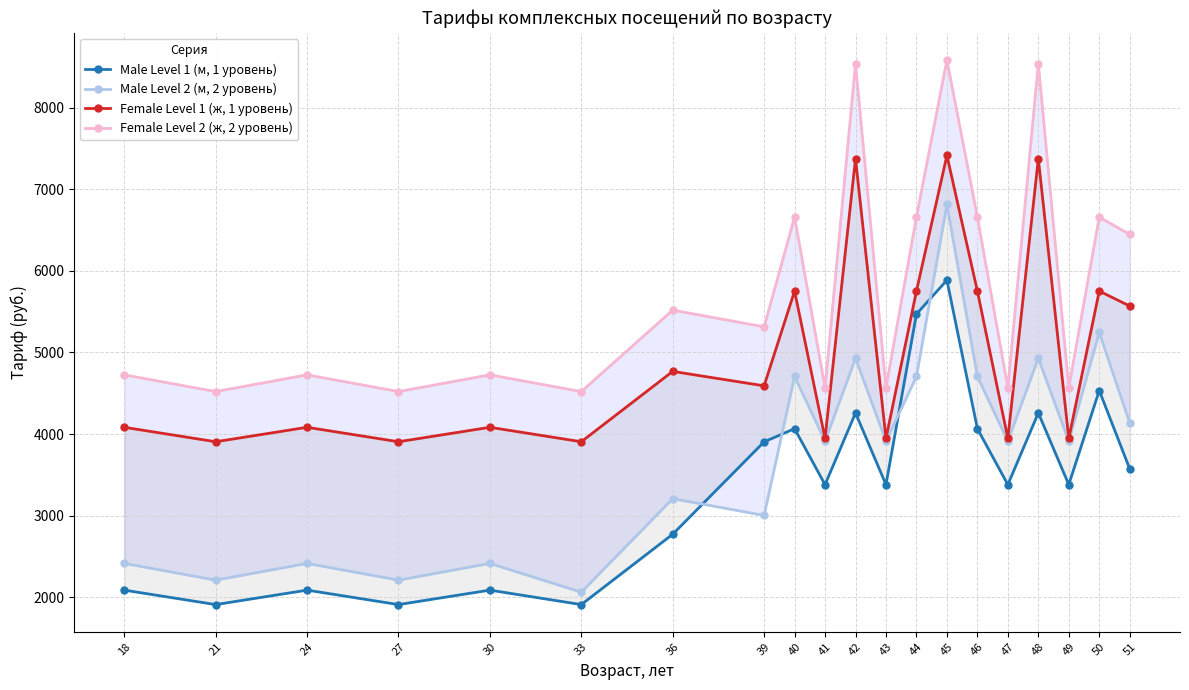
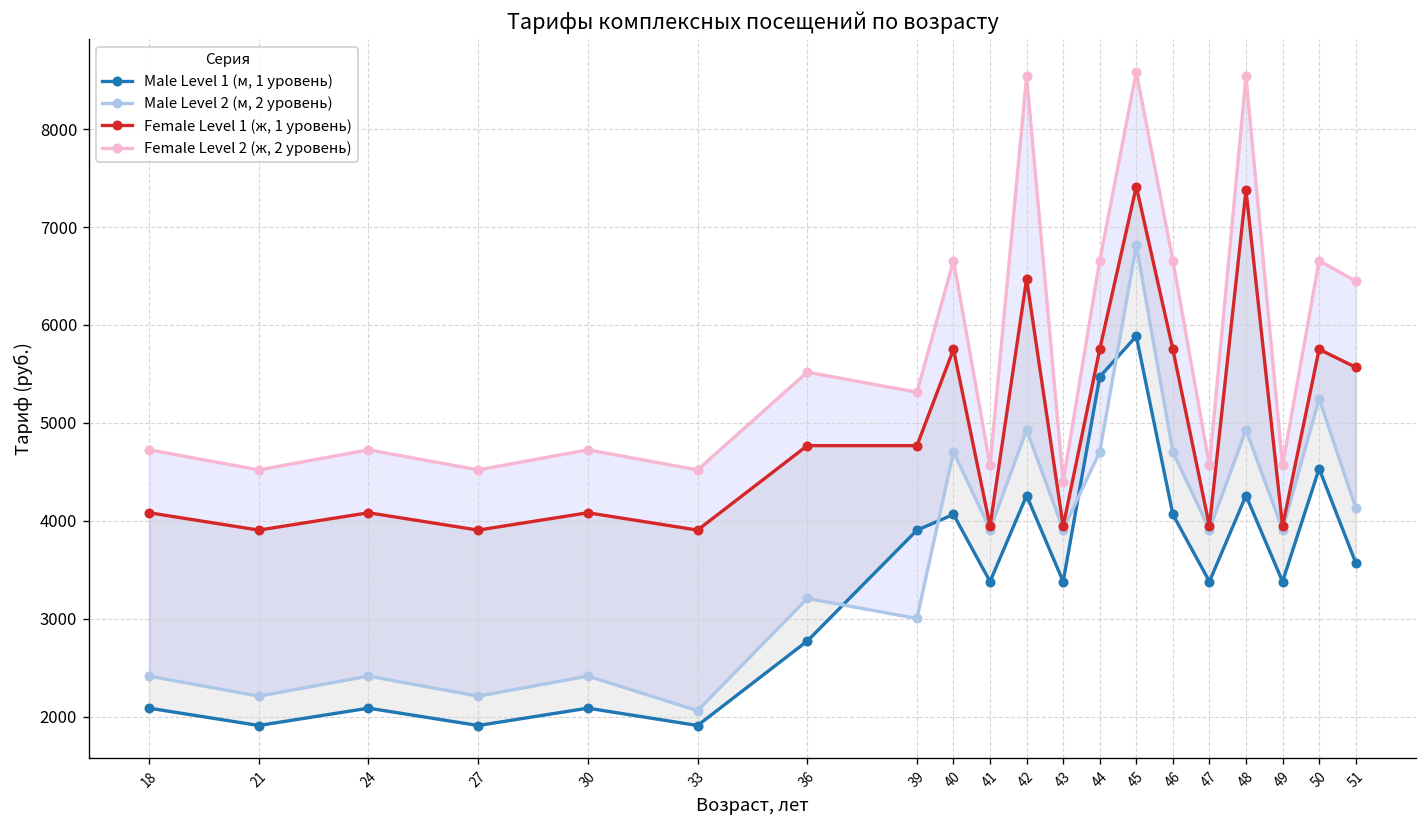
  {
    "Male Level 1 (м, 1 уровень)": {
      "18": 2100,
      "21": 1900,
      "24": 2100,
      "27": 1900,
      "30": 2100,
      "33": 1900,
      "36": 2800,
      "39": 3900,
      "40": 4100,
      "41": 3400,
      "42": 4300,
      "43": 3400,
      "44": 5500,
      "45": 5900,
      "46": 4100,
      "47": 3400,
      "48": 4300,
      "49": 3400,
      "50": 4500,
      "51": 3600
    },
    "Male Level 2 (м, 2 уровень)": {
      "18": 2400,
      "21": 2200,
      "24": 2400,
      "27": 2200,
      "30": 2400,
      "33": 2100,
      "36": 3200,
      "39": 3000,
      "40": 4700,
      "41": 3900,
      "42": 4900,
      "43": 3900,
      "44": 4700,
      "45": 6800,
      "46": 4700,
      "47": 3900,
      "48": 4900,
      "49": 3900,
      "50": 5200,
      "51": 4100
    },
    "Female Level 1 (ж, 1 уровень)": {
      "18": 4100,
      "21": 3900,
      "24": 4100,
      "27": 3900,
      "30": 4100,
      "33": 3900,
      "36": 4800,
-     "39": 4600,
+     "39": 4800,
      "40": 5800,
      "41": 3900,
-     "42": 7400,
+     "42": 6500,
      "43": 3900,
      "44": 5800,
      "45": 7400,
      "46": 5800,
      "47": 3900,
      "48": 7400,
      "49": 3900,
      "50": 5800,
      "51": 5600
    },
    "Female Level 2 (ж, 2 уровень)": {
      "18": 4700,
      "21": 4500,
      "24": 4700,
      "27": 4500,
      "30": 4700,
      "33": 4500,
      "36": 5500,
      "39": 5300,
      "40": 6700,
      "41": 4600,
      "42": 8500,
-     "43": 4600,
+     "43": 4400,
      "44": 6700,
      "45": 8600,
      "46": 6700,
      "47": 4600,
      "48": 8500,
      "49": 4600,
      "50": 6700,
      "51": 6400
    }
  }
